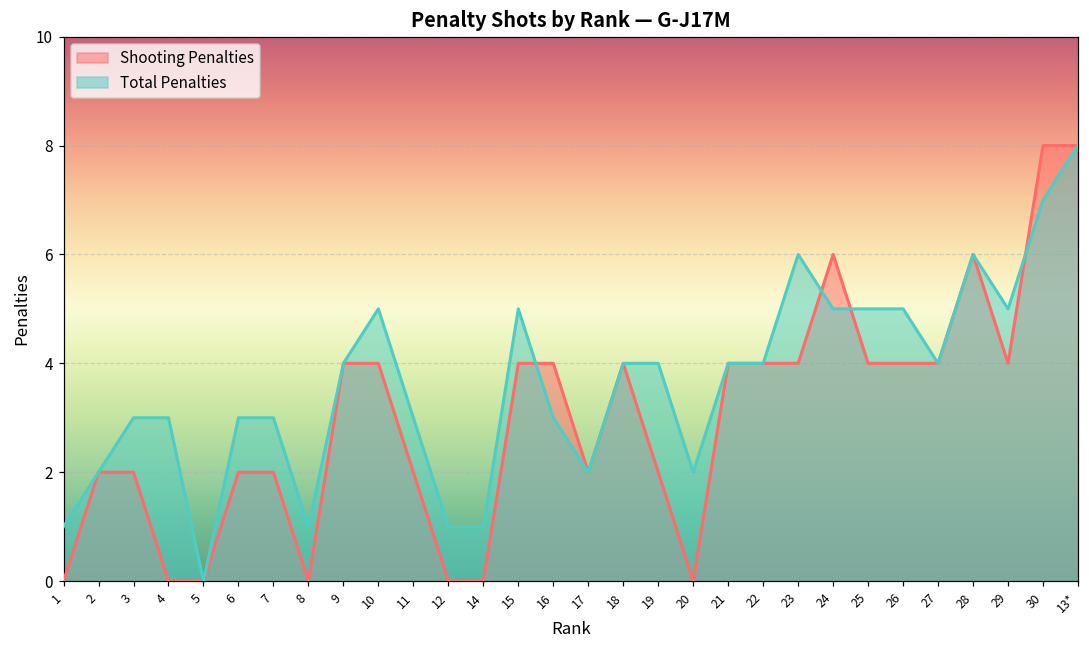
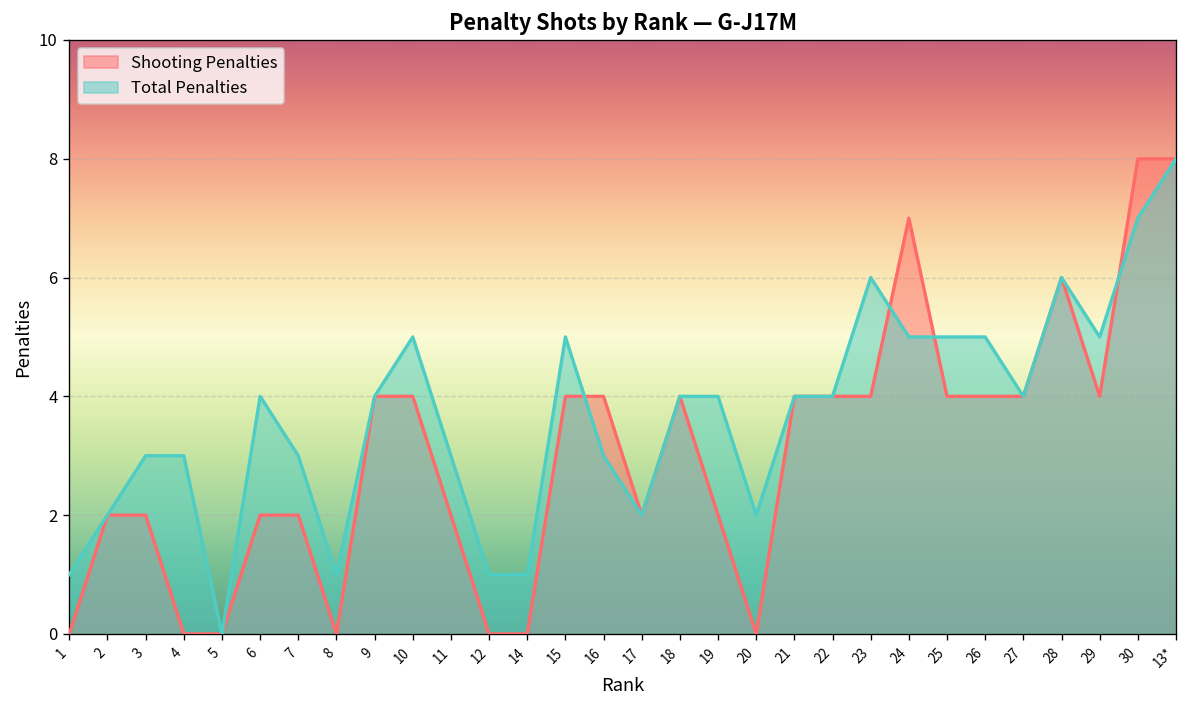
  {
    "Shooting Penalties": {
      "1": 0,
      "3": 2,
      "4": 0,
      "6": 2,
      "7": 2,
      "8": 0,
      "10": 4,
      "11": 2,
      "12": 0,
      "14": 0,
      "15": 4,
      "16": 4,
      "19": 2,
      "20": 0,
      "23": 4,
-     "24": 6,
+     "24": 7,
      "25": 4,
      "26": 4,
      "29": 4,
      "30": 8
    },
    "Total Penalties": {
      "1": 1,
      "3": 3,
      "4": 3,
-     "6": 3,
+     "6": 4,
      "7": 3,
      "8": 1,
      "10": 5,
      "11": 3,
      "12": 1,
      "14": 1,
      "15": 5,
      "16": 3,
      "19": 4,
      "20": 2,
      "23": 6,
      "24": 5,
      "25": 5,
      "26": 5,
      "29": 5,
      "30": 7
    }
  }
